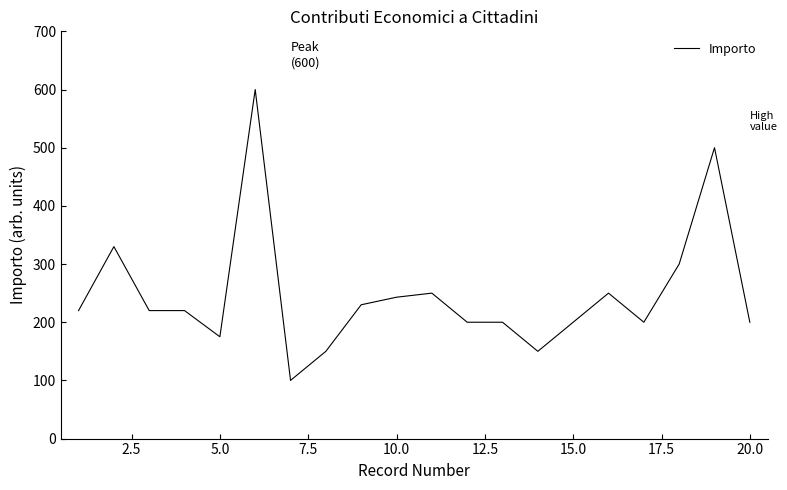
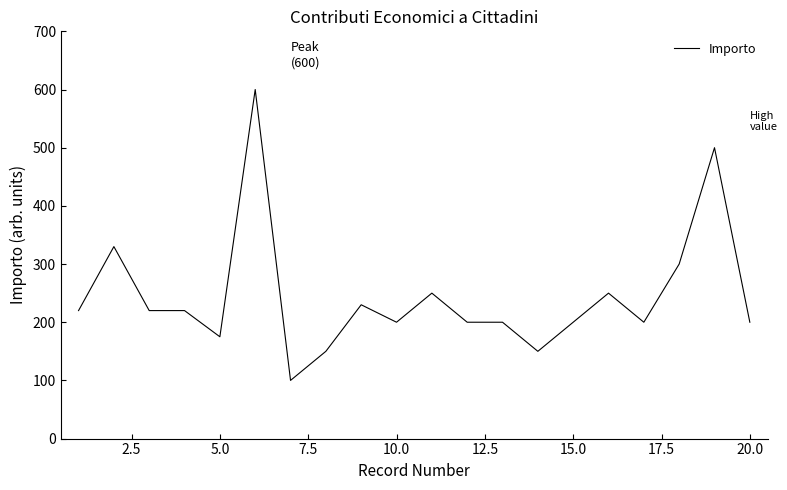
  {
    "5.0": 180,
-   "10.0": 240,
+   "10.0": 200,
    "15.0": 200,
    "20.0": 200
  }
